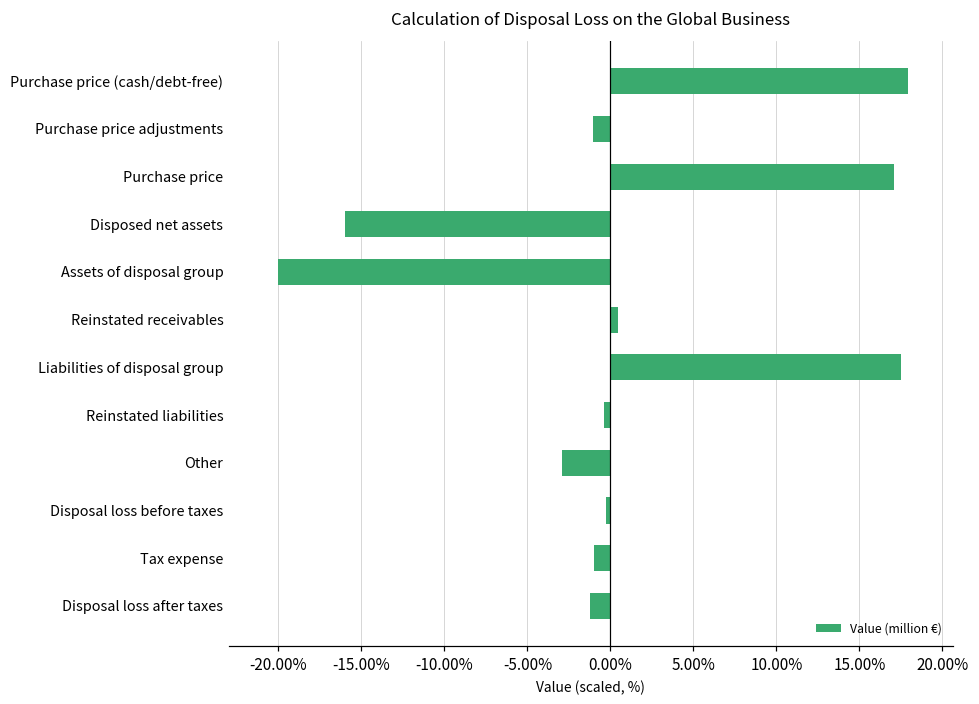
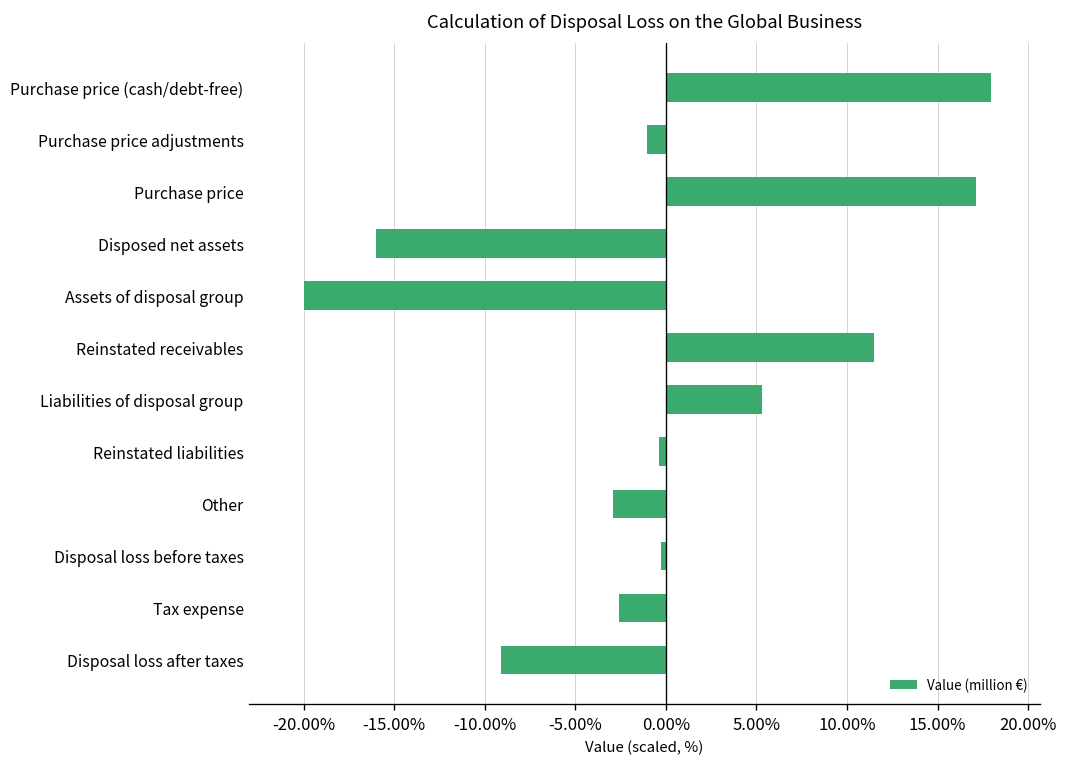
  {
    "Purchase price (cash/debt-free)": "18.0%",
    "Purchase price adjustments": "-1.0%",
    "Purchase price": "17.1%",
    "Disposed net assets": "-16.0%",
    "Assets of disposal group": "-20.0%",
-   "Reinstated receivables": "0.5%",
-   "Liabilities of disposal group": "17.5%",
+   "Reinstated receivables": "11.5%",
+   "Liabilities of disposal group": "5.3%",
    "Reinstated liabilities": "-0.4%",
    "Other": "-2.9%",
    "Disposal loss before taxes": "-0.3%",
-   "Tax expense": "-1.0%",
-   "Disposal loss after taxes": "-1.2%"
+   "Tax expense": "-2.6%",
+   "Disposal loss after taxes": "-9.1%"
  }
